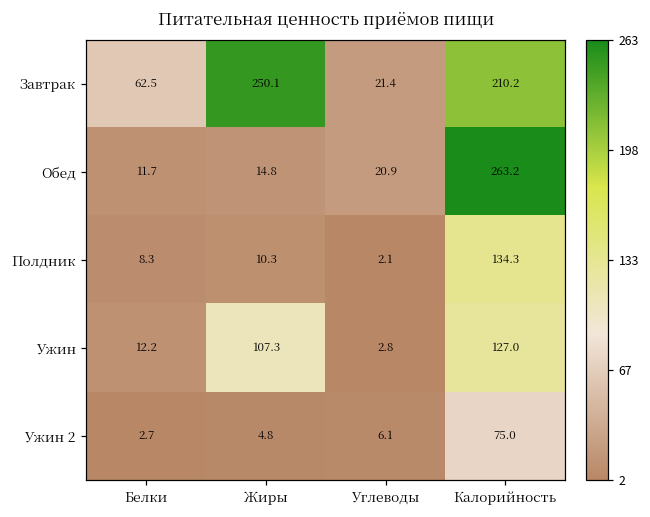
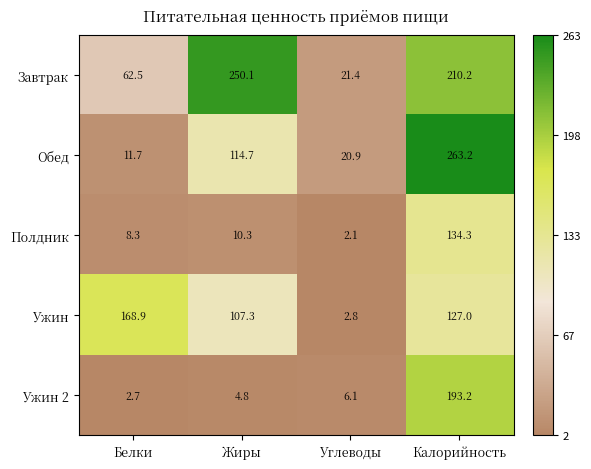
  {
    "Завтрак": {
      "Белки": 62.5,
      "Жиры": 250.1,
      "Углеводы": 21.4,
      "Калорийность": 210.2
    },
    "Обед": {
      "Белки": 11.7,
-     "Жиры": 14.8,
+     "Жиры": 114.7,
      "Углеводы": 20.9,
      "Калорийность": 263.2
    },
    "Полдник": {
      "Белки": 8.3,
      "Жиры": 10.3,
      "Углеводы": 2.1,
      "Калорийность": 134.3
    },
    "Ужин": {
-     "Белки": 12.2,
+     "Белки": 168.9,
      "Жиры": 107.3,
      "Углеводы": 2.8,
      "Калорийность": 127.0
    },
    "Ужин 2": {
      "Белки": 2.7,
      "Жиры": 4.8,
      "Углеводы": 6.1,
-     "Калорийность": 75.0
+     "Калорийность": 193.2
    }
  }
